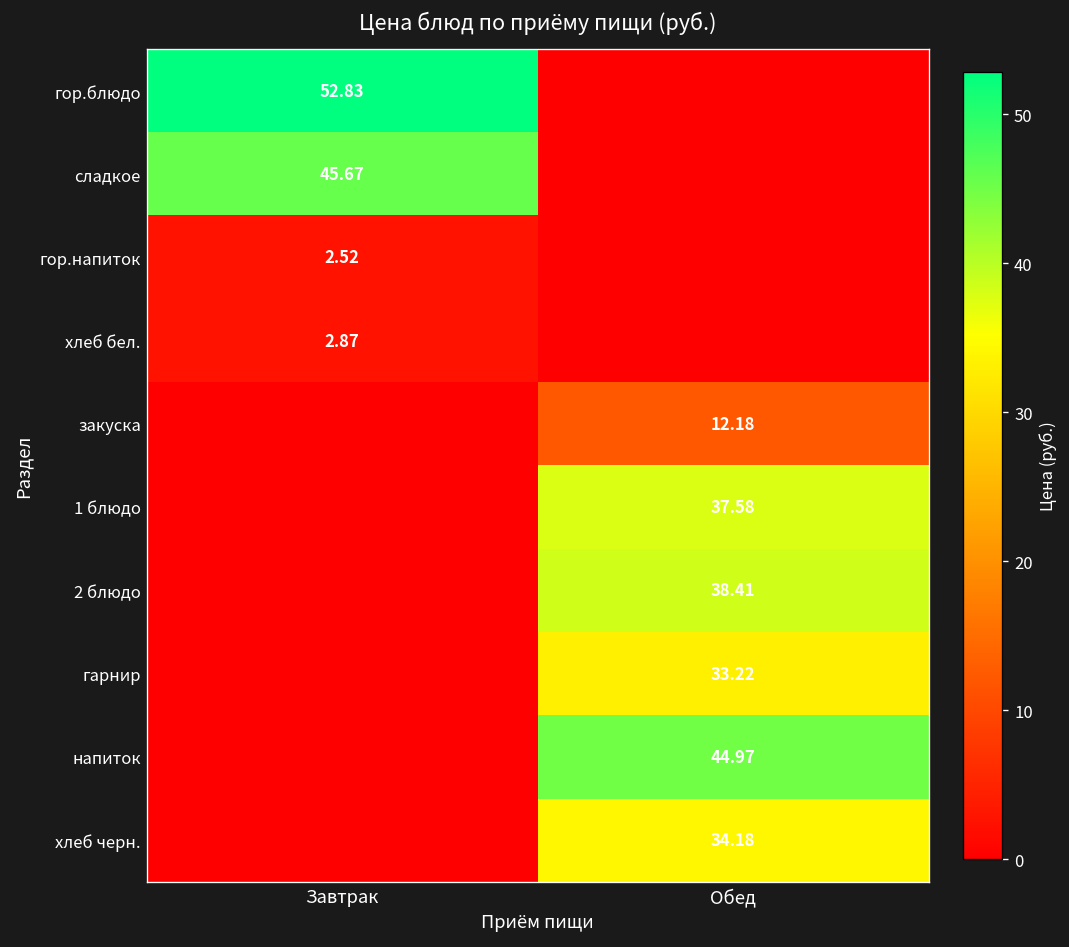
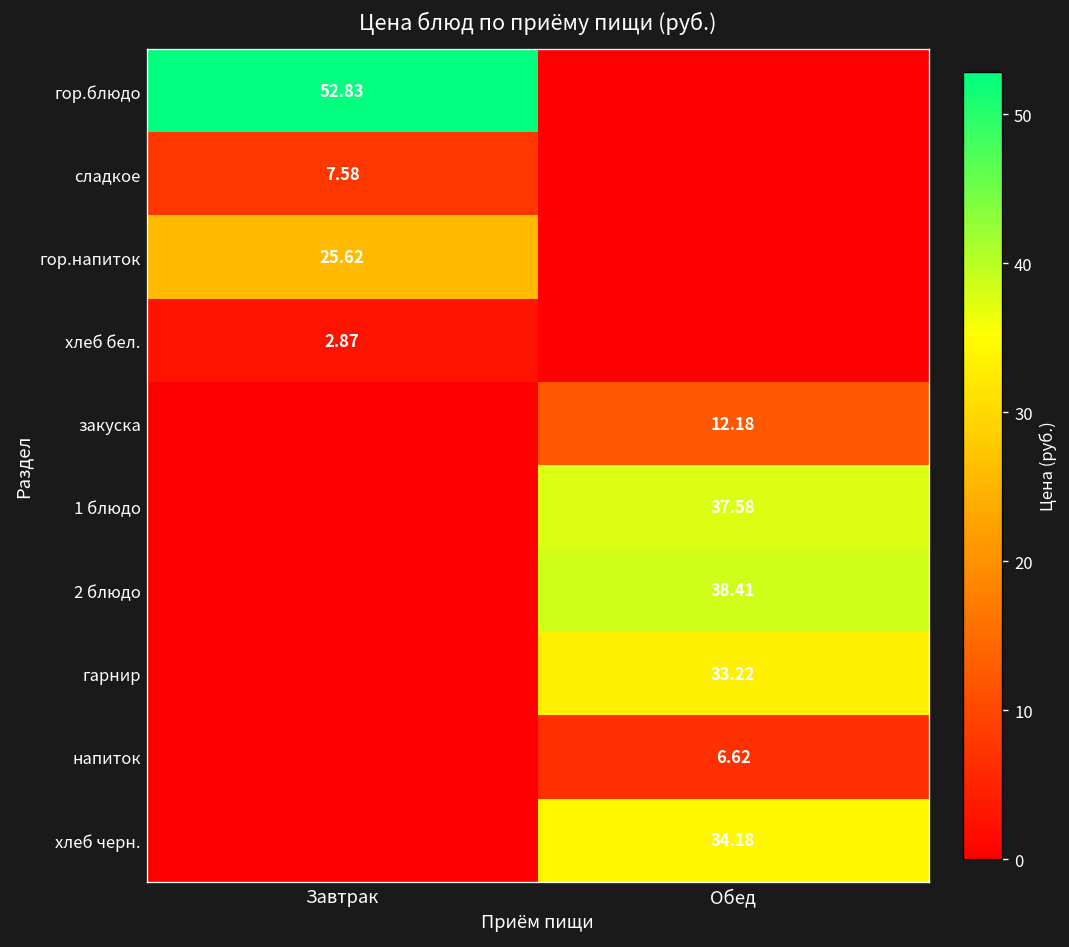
  {
    "гор.блюдо": {
      "Завтрак": 52.83
    },
    "сладкое": {
-     "Завтрак": 45.67
+     "Завтрак": 7.58
    },
    "гор.напиток": {
-     "Завтрак": 2.52
+     "Завтрак": 25.62
    },
    "хлеб бел.": {
      "Завтрак": 2.87
    },
    "закуска": {
      "Обед": 12.18
    },
    "1 блюдо": {
      "Обед": 37.58
    },
    "2 блюдо": {
      "Обед": 38.41
    },
    "гарнир": {
      "Обед": 33.22
    },
    "напиток": {
-     "Обед": 44.97
+     "Обед": 6.62
    },
    "хлеб черн.": {
      "Обед": 34.18
    }
  }
